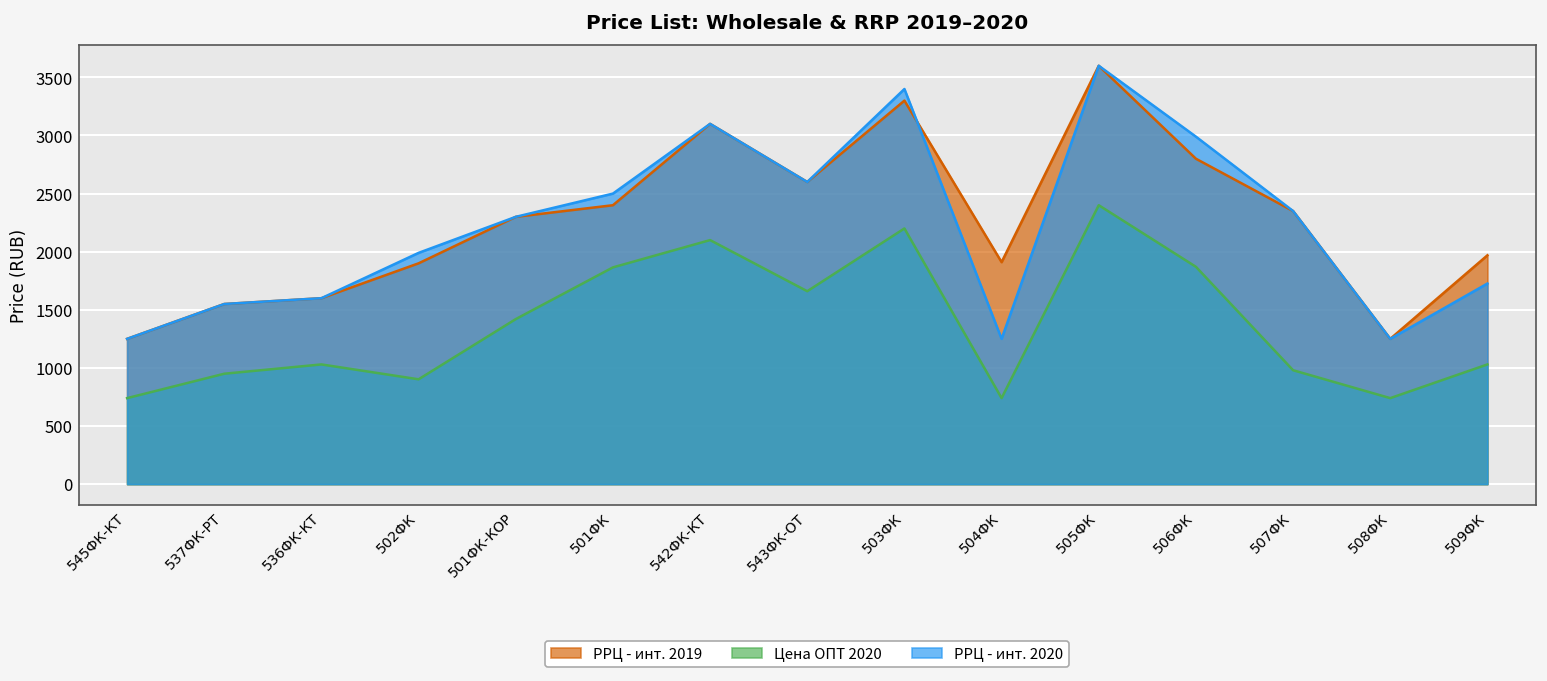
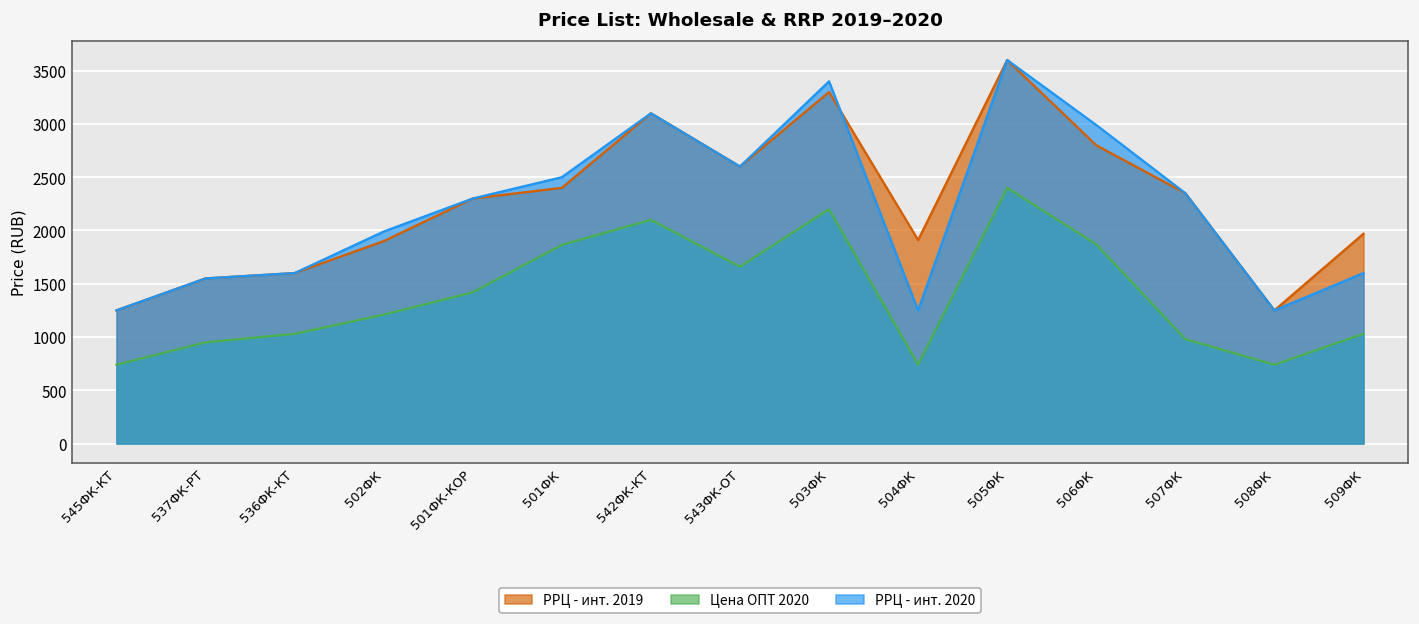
  {
    "РРЦ - инт. 2019": {
      "502ФК": 1900,
      "501ФК": 2400,
      "503ФК": 3300,
      "504ФК": 1900,
      "506ФК": 2800,
      "509ФК": 2000
    },
    "Цена ОПТ 2020": {
      "545ФК-КТ": 700,
      "537ФК-РТ": 1000,
      "536ФК-КТ": 1000,
-     "502ФК": 900,
+     "502ФК": 1200,
      "501ФК-КОР": 1400,
      "501ФК": 1900,
      "542ФК-КТ": 2100,
      "543ФК-ОТ": 1700,
      "503ФК": 2200,
      "504ФК": 700,
      "505ФК": 2400,
      "506ФК": 1900,
      "507ФК": 1000,
      "508ФК": 700,
      "509ФК": 1000
    },
    "РРЦ - инт. 2020": {
      "502ФК": 2000,
      "501ФК": 2500,
      "503ФК": 3400,
      "504ФК": 1300,
      "506ФК": 3000,
-     "509ФК": 1700
+     "509ФК": 1600
    }
  }
